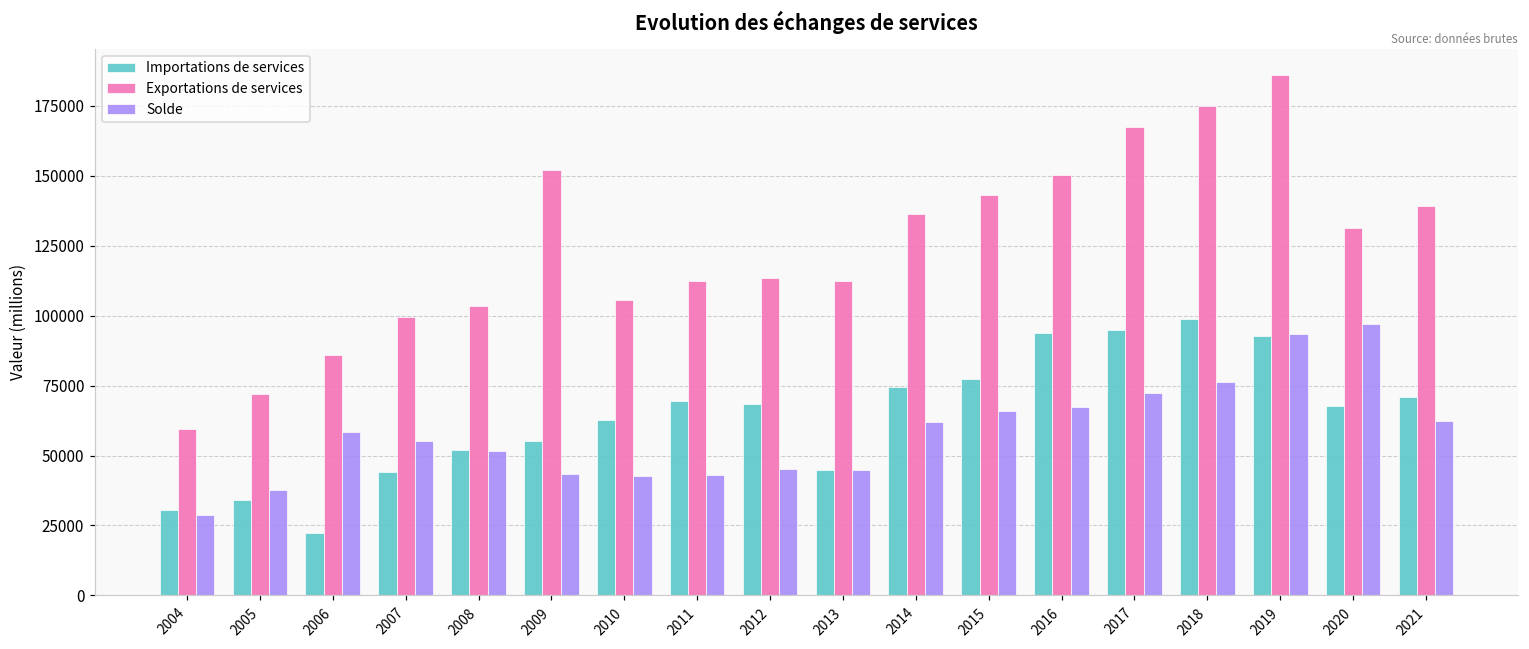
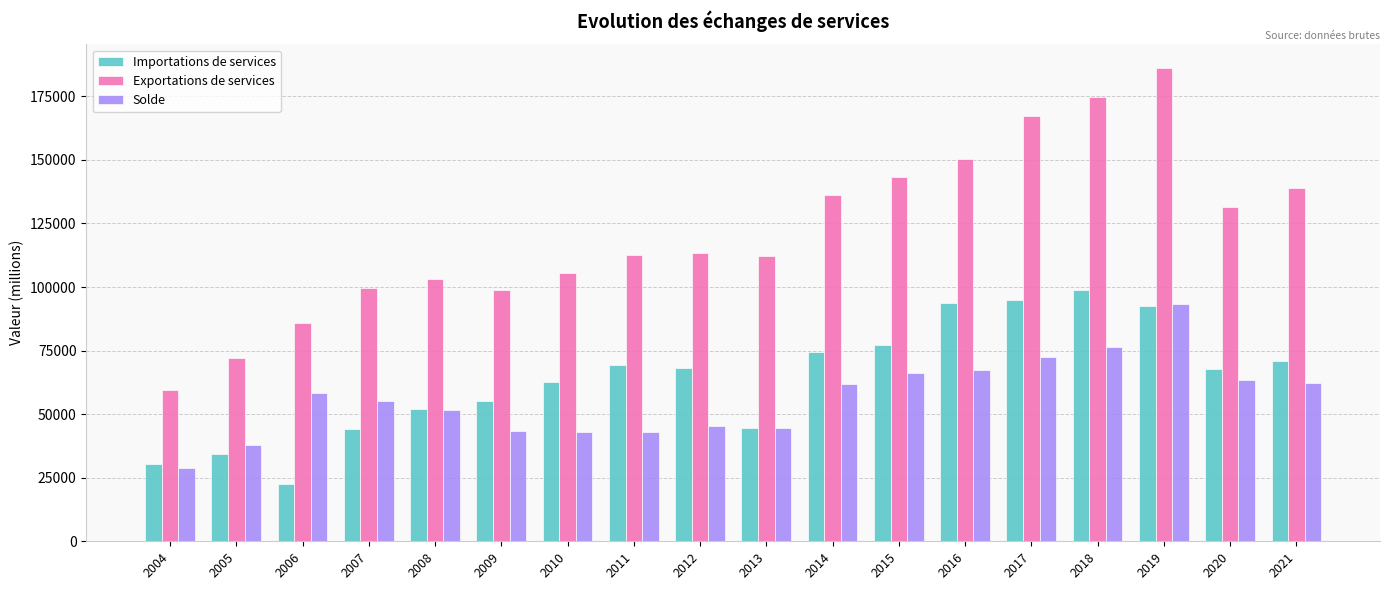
  {
    "Importations de services": {
      "2004": 31000,
      "2005": 34000,
      "2006": 22000,
      "2007": 44000,
      "2008": 52000,
      "2009": 55000,
      "2010": 63000,
      "2011": 69000,
      "2012": 68000,
      "2013": 45000,
      "2014": 75000,
      "2015": 77000,
      "2016": 94000,
      "2017": 95000,
      "2018": 99000,
      "2019": 93000,
      "2020": 68000,
      "2021": 71000
    },
    "Exportations de services": {
      "2004": 59000,
      "2005": 72000,
      "2006": 86000,
      "2007": 99000,
      "2008": 103000,
-     "2009": 152000,
+     "2009": 99000,
      "2010": 106000,
      "2011": 112000,
      "2012": 114000,
      "2013": 112000,
      "2014": 136000,
      "2015": 143000,
      "2016": 150000,
      "2017": 167000,
      "2018": 175000,
      "2019": 186000,
      "2020": 131000,
      "2021": 139000
    },
    "Solde": {
      "2004": 29000,
      "2005": 38000,
      "2006": 58000,
      "2007": 55000,
      "2008": 51000,
      "2009": 43000,
      "2010": 43000,
      "2011": 43000,
      "2012": 45000,
      "2013": 45000,
      "2014": 62000,
      "2015": 66000,
      "2016": 68000,
      "2017": 72000,
      "2018": 76000,
      "2019": 94000,
-     "2020": 97000,
+     "2020": 64000,
      "2021": 62000
    }
  }
